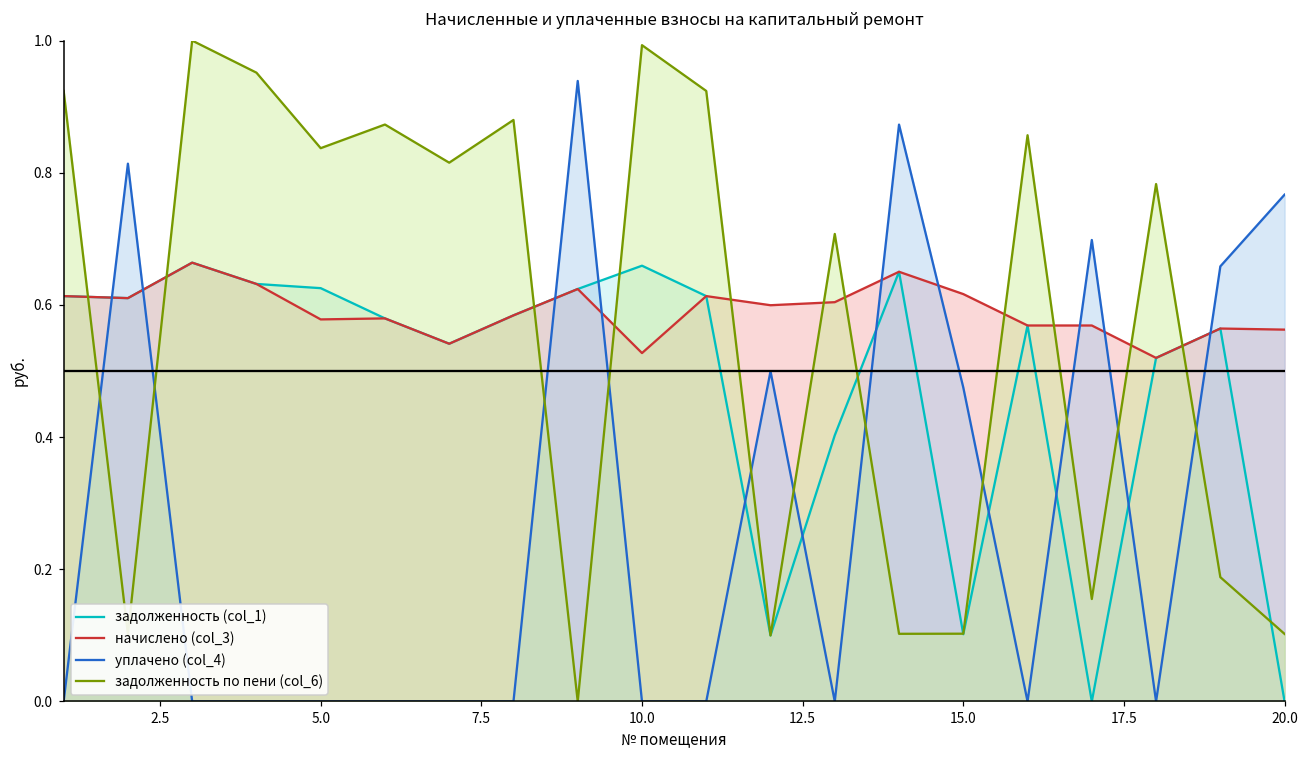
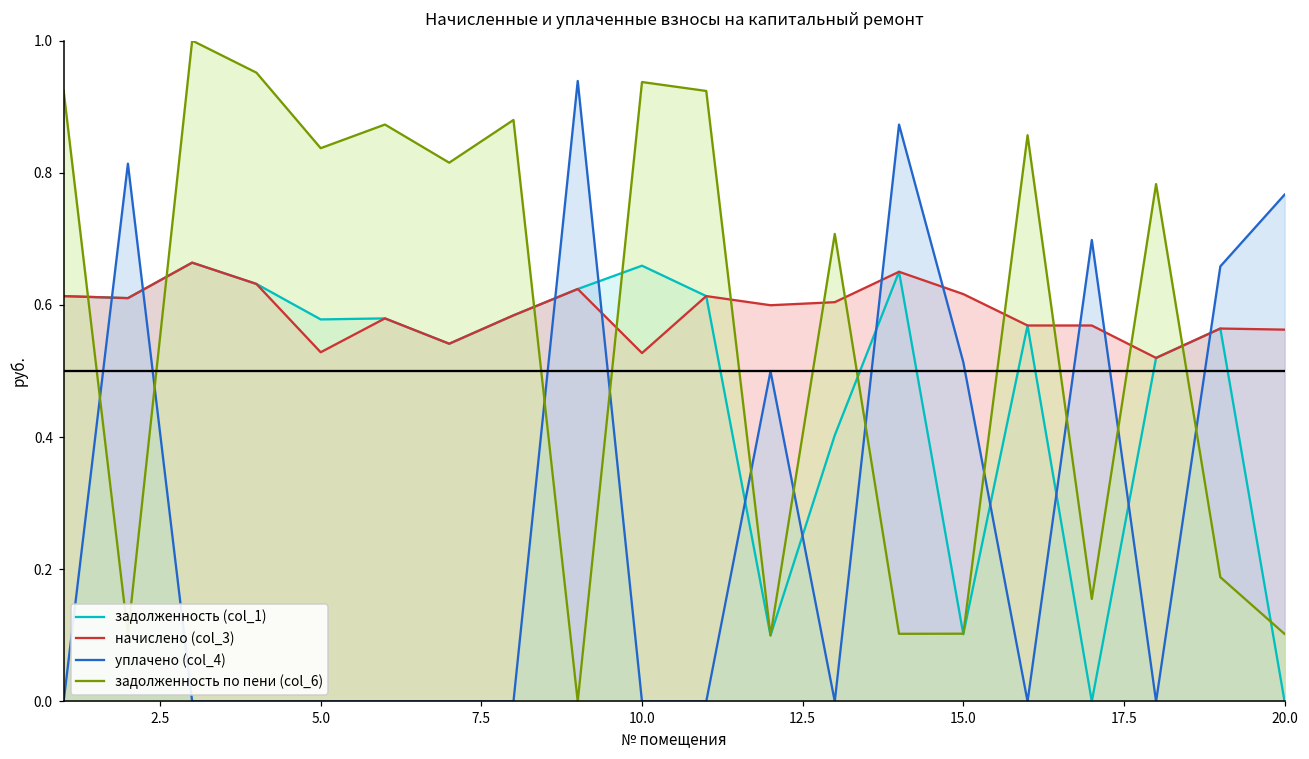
  {
    "задолженность (col_1)": {
-     "5.0": 0.63,
+     "5.0": 0.58,
      "10.0": 0.66,
      "20.0": 0.00
    },
    "начислено (col_3)": {
-     "5.0": 0.58,
+     "5.0": 0.53,
      "10.0": 0.53,
      "15.0": 0.62,
      "20.0": 0.56
    },
    "уплачено (col_4)": {
      "5.0": 0.00,
      "10.0": 0.00,
-     "15.0": 0.48,
+     "15.0": 0.51,
      "20.0": 0.77
    },
    "задолженность по пени (col_6)": {
      "5.0": 0.84,
-     "10.0": 0.99,
+     "10.0": 0.94,
      "20.0": 0.10
    }
  }
